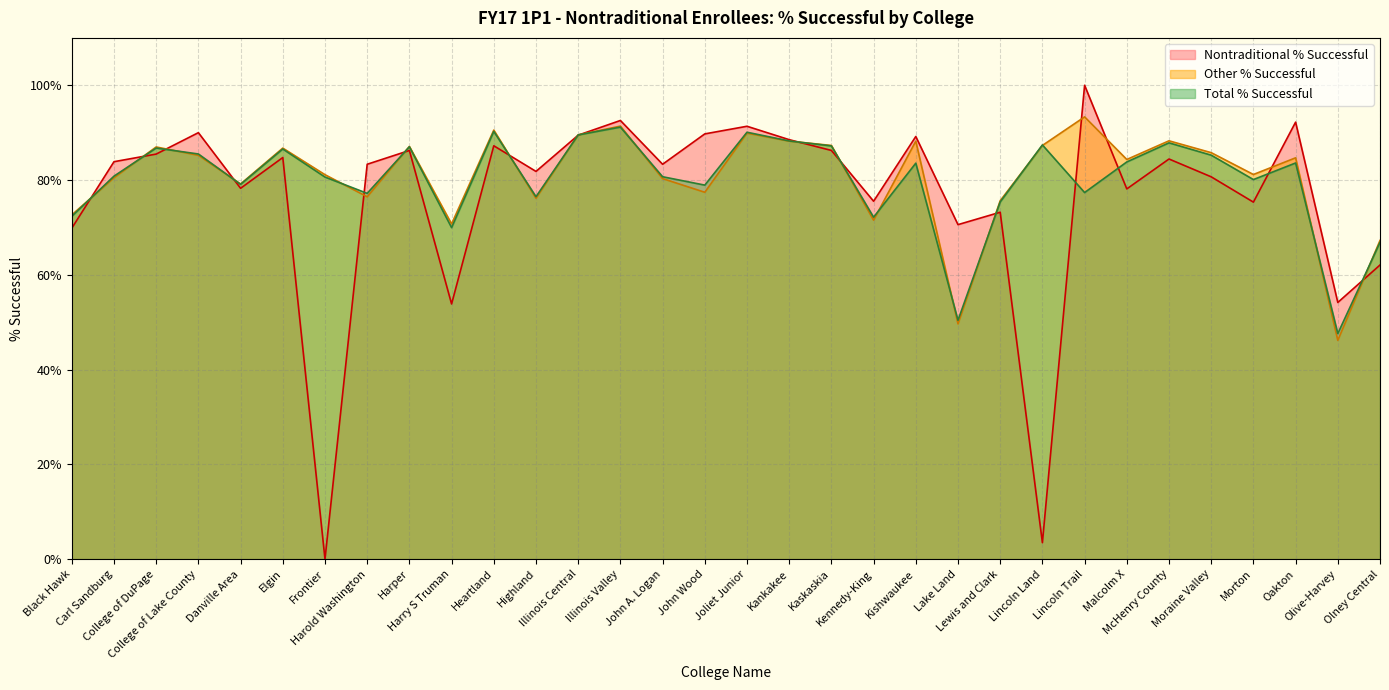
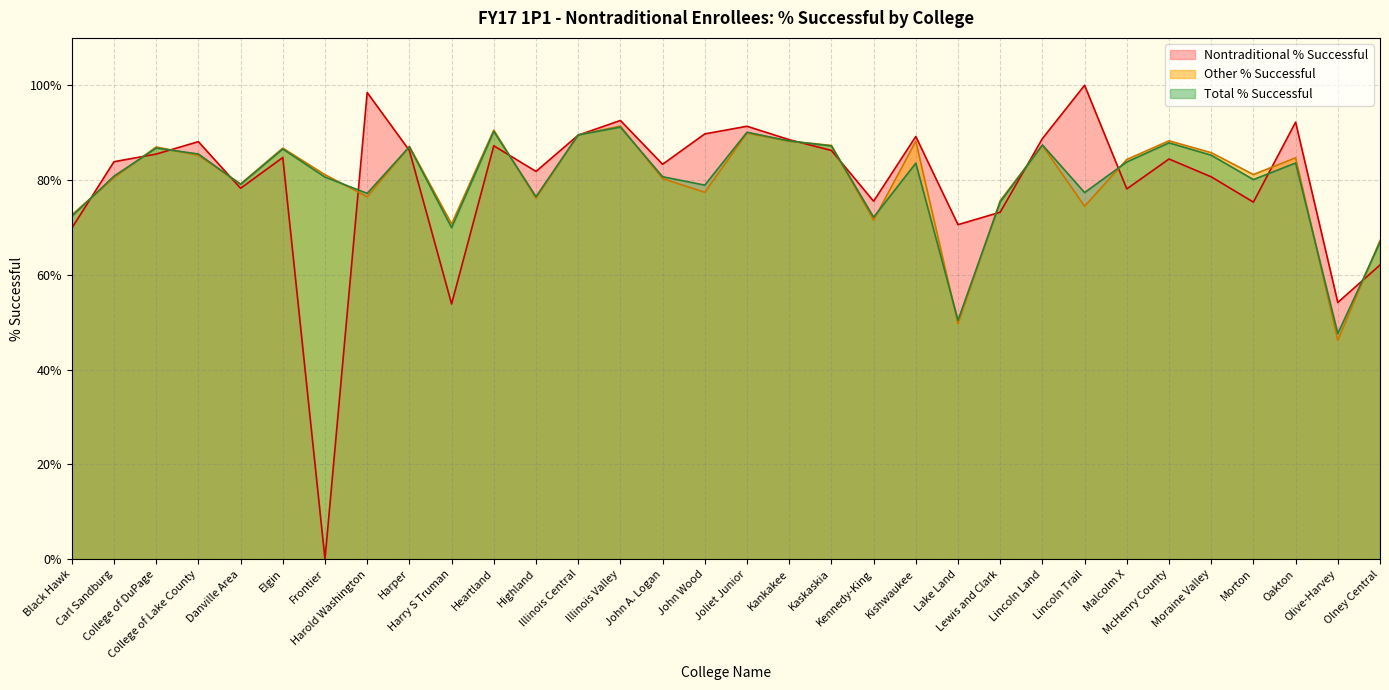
  {
    "Nontraditional % Successful": {
      "Black Hawk": "70%",
      "Carl Sandburg": "84%",
      "College of DuPage": "85%",
-     "College of Lake County": "90%",
+     "College of Lake County": "88%",
      "Danville Area": "78%",
      "Elgin": "85%",
      "Frontier": "0%",
-     "Harold Washington": "83%",
+     "Harold Washington": "98%",
      "Harper": "86%",
      "Harry S Truman": "54%",
      "Heartland": "87%",
      "Highland": "82%",
      "Illinois Valley": "93%",
      "John A. Logan": "83%",
      "John Wood": "90%",
      "Joliet Junior": "91%",
      "Kaskaskia": "86%",
      "Kennedy-King": "76%",
      "Kishwaukee": "89%",
      "Lake Land": "71%",
      "Lewis and Clark": "73%",
-     "Lincoln Land": "3%",
+     "Lincoln Land": "89%",
      "Lincoln Trail": "100%",
      "Malcolm X": "78%",
      "McHenry County": "84%",
      "Moraine Valley": "81%",
      "Morton": "75%",
      "Oakton": "92%",
      "Olive-Harvey": "54%",
      "Olney Central": "62%"
    },
    "Other % Successful": {
      "Harold Washington": "76%",
      "Harry S Truman": "71%",
      "John Wood": "77%",
      "Kennedy-King": "72%",
      "Kishwaukee": "88%",
      "Lake Land": "50%",
-     "Lincoln Trail": "93%",
+     "Lincoln Trail": "74%",
      "Morton": "81%",
      "Oakton": "85%",
      "Olive-Harvey": "46%"
    },
    "Total % Successful": {
      "Harold Washington": "77%",
      "Harry S Truman": "70%",
      "John Wood": "79%",
      "Kennedy-King": "72%",
      "Kishwaukee": "84%",
      "Lake Land": "50%",
      "Lincoln Trail": "77%",
      "Morton": "80%",
      "Oakton": "84%",
      "Olive-Harvey": "48%"
    }
  }
